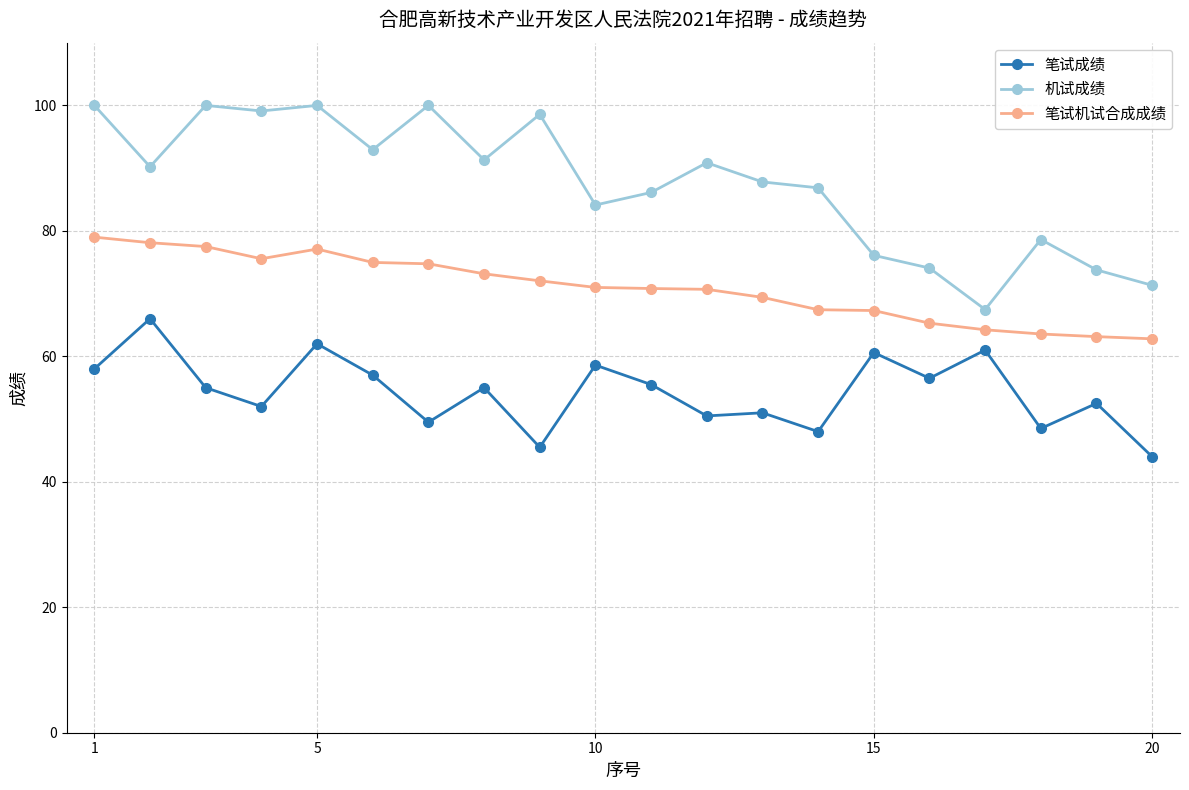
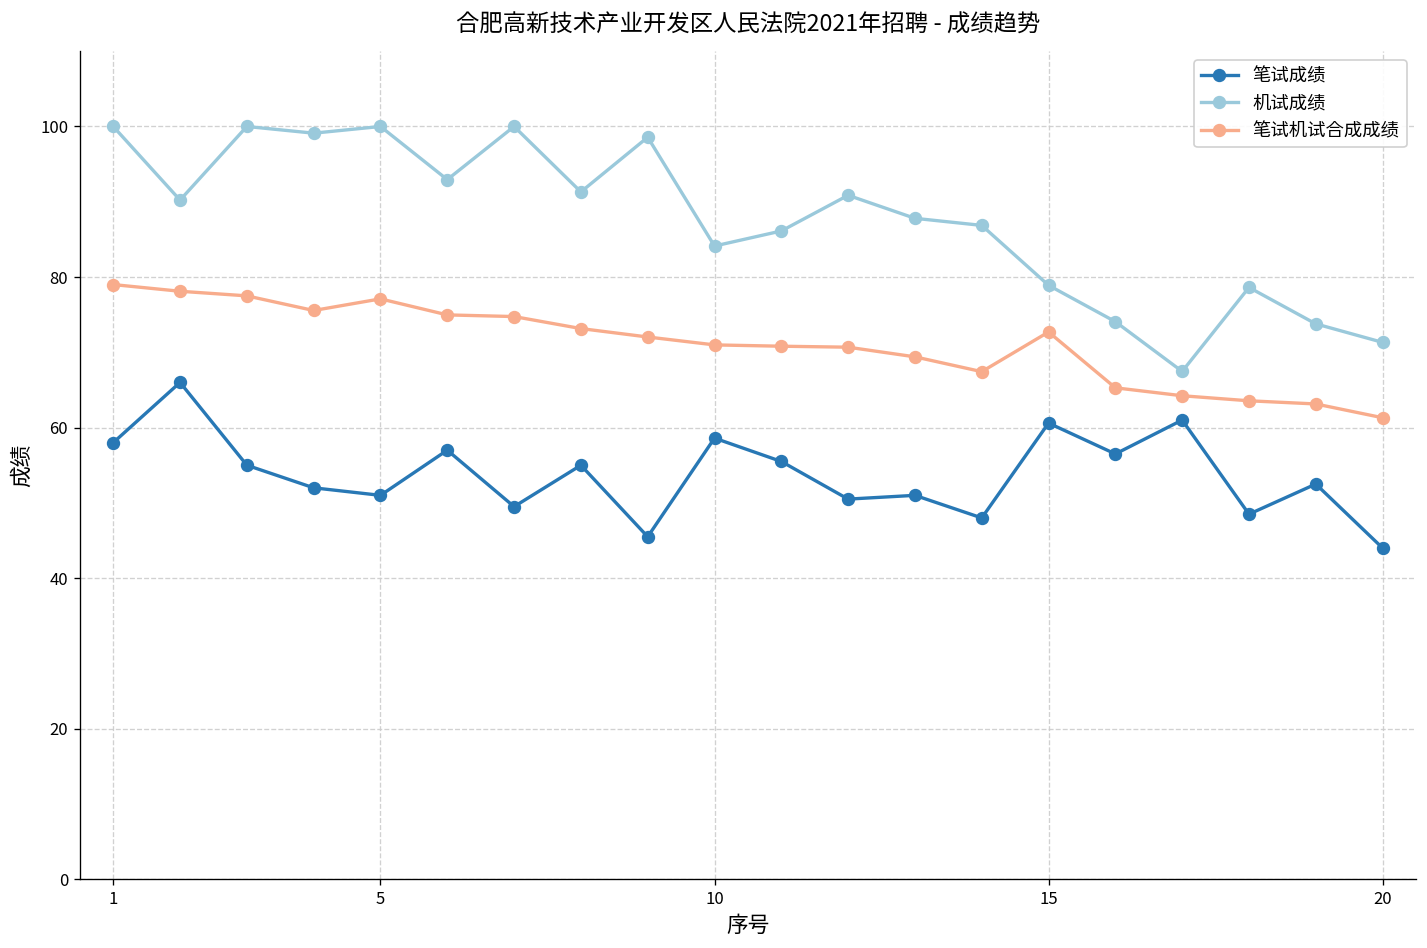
  {
    "笔试成绩": {
      "1": 58,
-     "5": 62,
+     "5": 51,
      "10": 59,
      "15": 61,
      "20": 44
    },
    "机试成绩": {
      "1": 100,
      "5": 100,
      "10": 84,
-     "15": 76,
+     "15": 79,
      "20": 71
    },
    "笔试机试合成成绩": {
      "1": 79,
      "5": 77,
      "10": 71,
-     "15": 67,
-     "20": 63
+     "15": 73,
+     "20": 61
    }
  }
